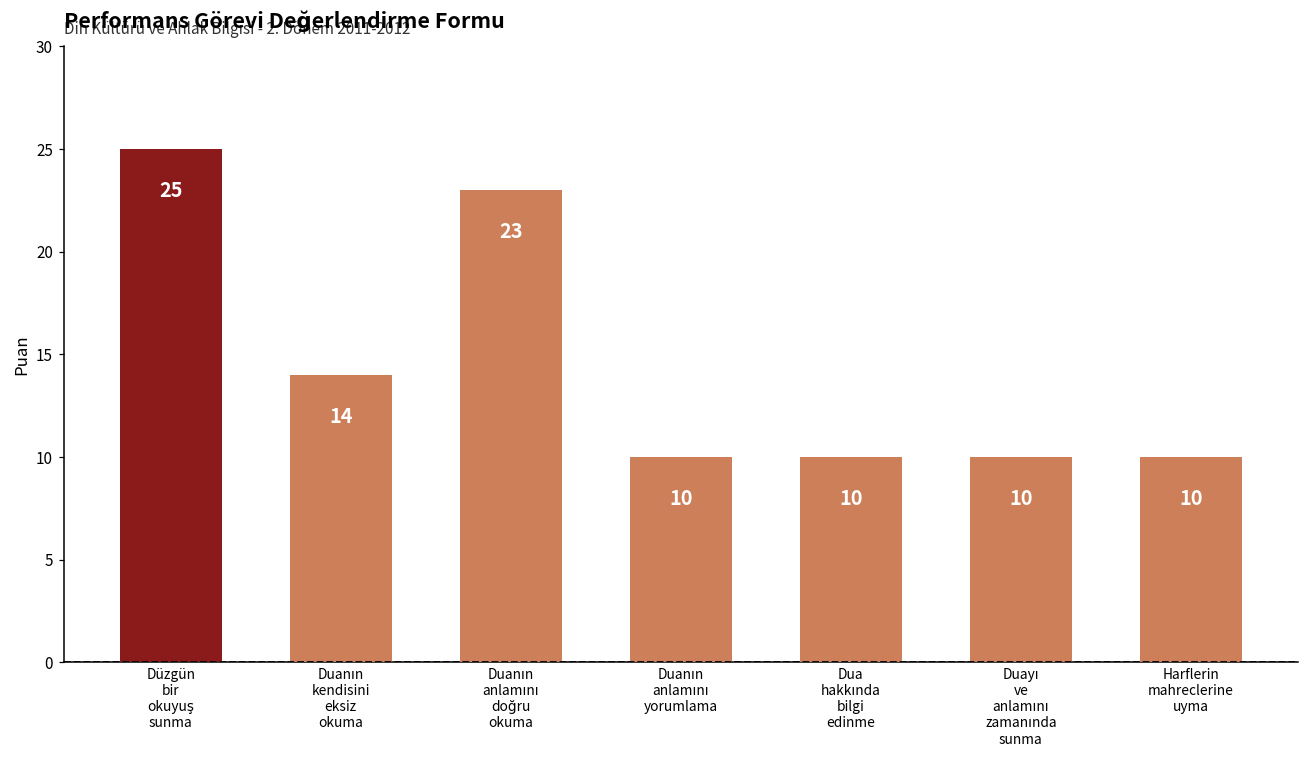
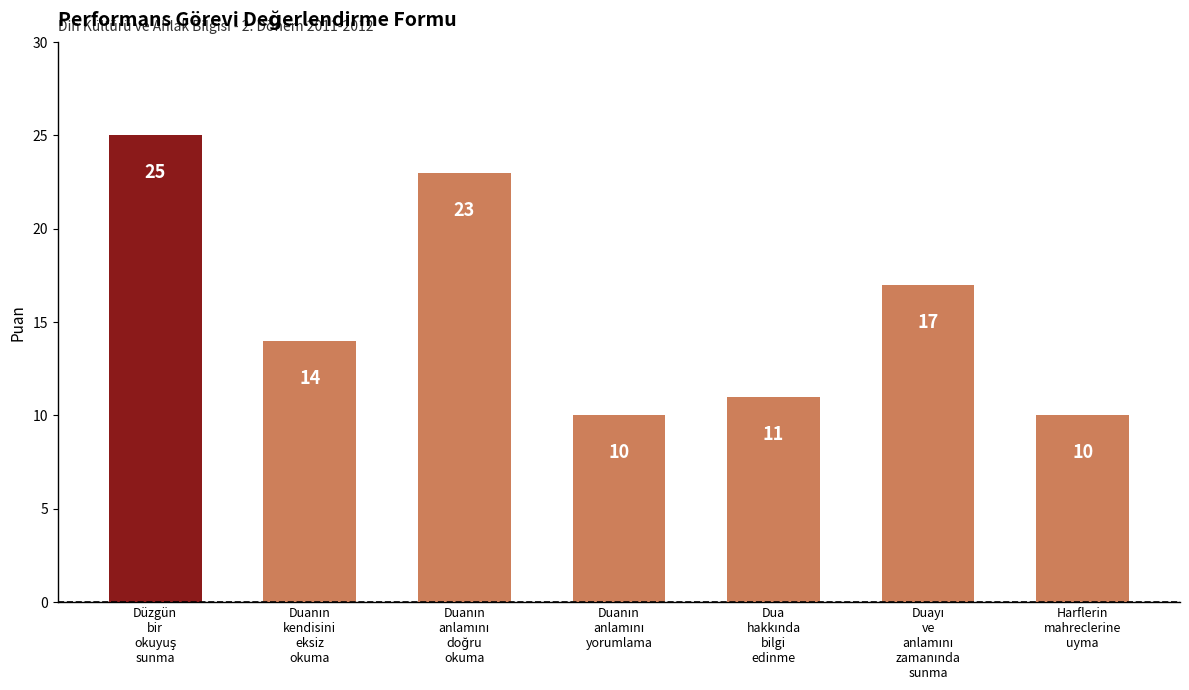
  {
    "Düzgün bir okuyuş sunma": 25,
    "Duanın kendisini eksiz okuma": 14,
    "Duanın anlamını doğru okuma": 23,
    "Duanın anlamını yorumlama": 10,
-   "Dua hakkında bilgi edinme": 10,
-   "Duayı ve anlamını zamanında sunma": 10,
+   "Dua hakkında bilgi edinme": 11,
+   "Duayı ve anlamını zamanında sunma": 17,
    "Harflerin mahreclerine uyma": 10
  }
